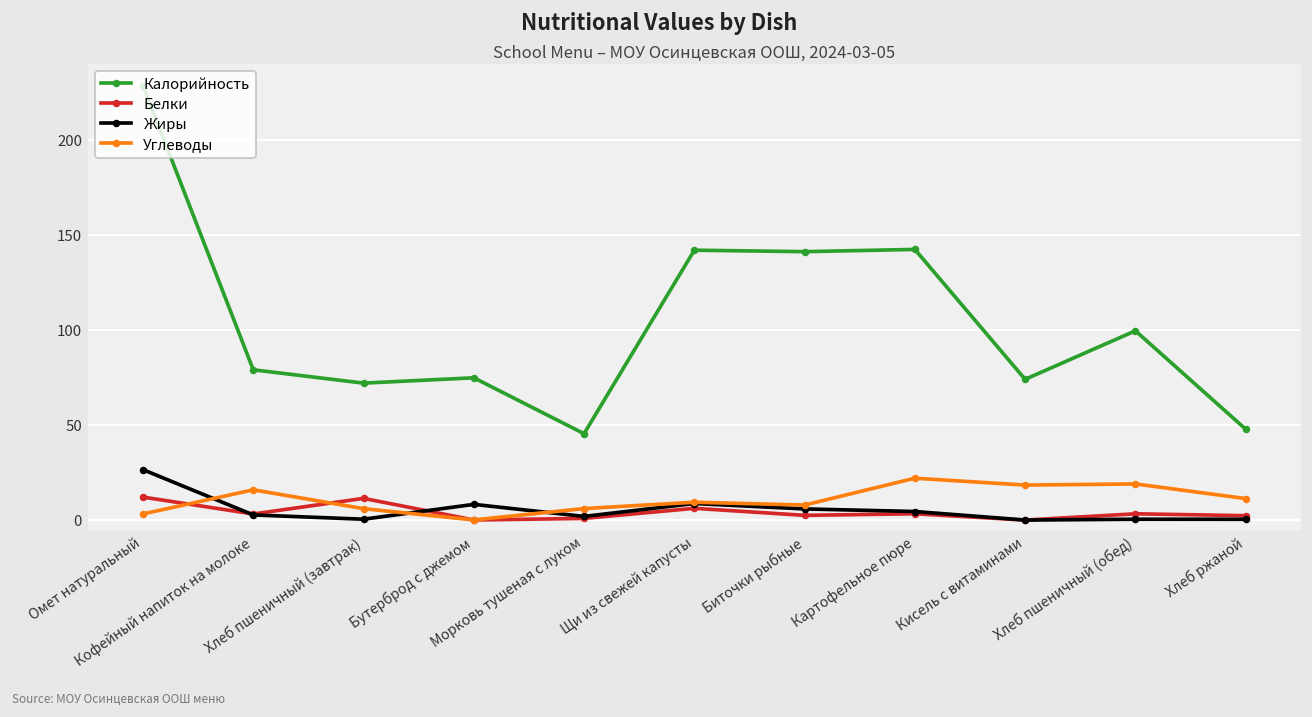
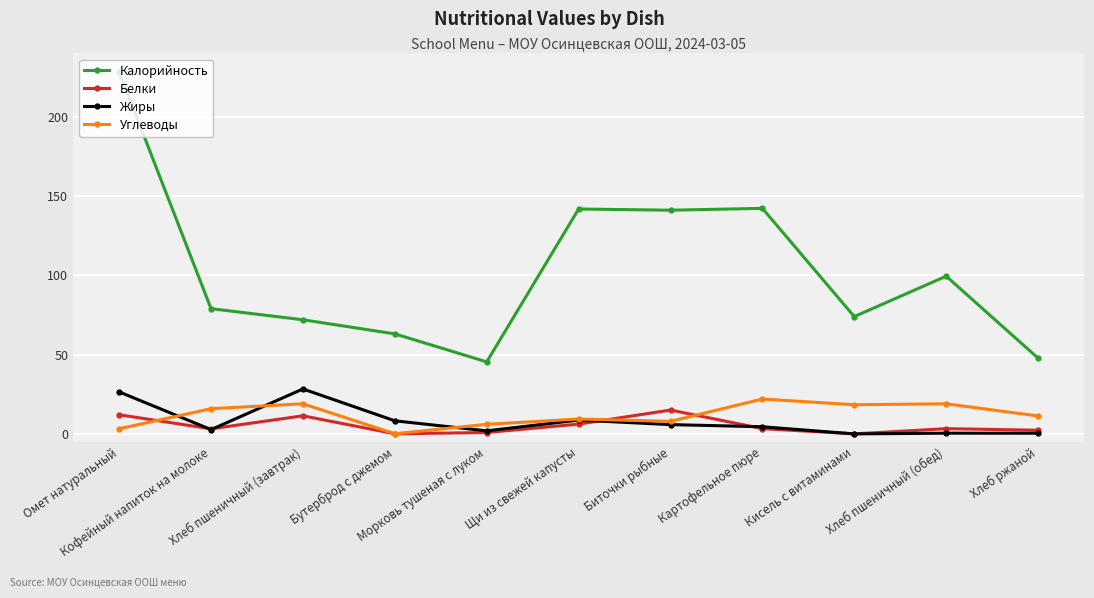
  {
    "Калорийность": {
      "Кофейный напиток на молоке": 79,
      "Хлеб пшеничный (завтрак)": 72,
-     "Бутерброд с джемом": 75,
+     "Бутерброд с джемом": 63,
      "Морковь тушеная с луком": 45,
      "Щи из свежей капусты": 142,
      "Биточки рыбные": 141,
      "Картофельное пюре": 142,
      "Кисель с витаминами": 74,
      "Хлеб пшеничный (обед)": 100,
      "Хлеб ржаной": 48
    },
    "Белки": {
      "Омет натуральный": 12,
      "Хлеб пшеничный (завтрак)": 11,
      "Щи из свежей капусты": 6,
-     "Биточки рыбные": 2,
+     "Биточки рыбные": 15,
      "Хлеб пшеничный (обед)": 3,
      "Хлеб ржаной": 2
    },
    "Жиры": {
      "Омет натуральный": 27,
-     "Хлеб пшеничный (завтрак)": 0,
+     "Хлеб пшеничный (завтрак)": 28,
      "Бутерброд с джемом": 8,
      "Биточки рыбные": 6,
      "Хлеб пшеничный (обед)": 0,
      "Хлеб ржаной": 0
    },
    "Углеводы": {
      "Омет натуральный": 3,
      "Кофейный напиток на молоке": 16,
-     "Хлеб пшеничный (завтрак)": 6,
+     "Хлеб пшеничный (завтрак)": 19,
      "Морковь тушеная с луком": 6,
      "Биточки рыбные": 8,
      "Картофельное пюре": 22,
      "Кисель с витаминами": 18,
      "Хлеб пшеничный (обед)": 19,
      "Хлеб ржаной": 11
    }
  }
